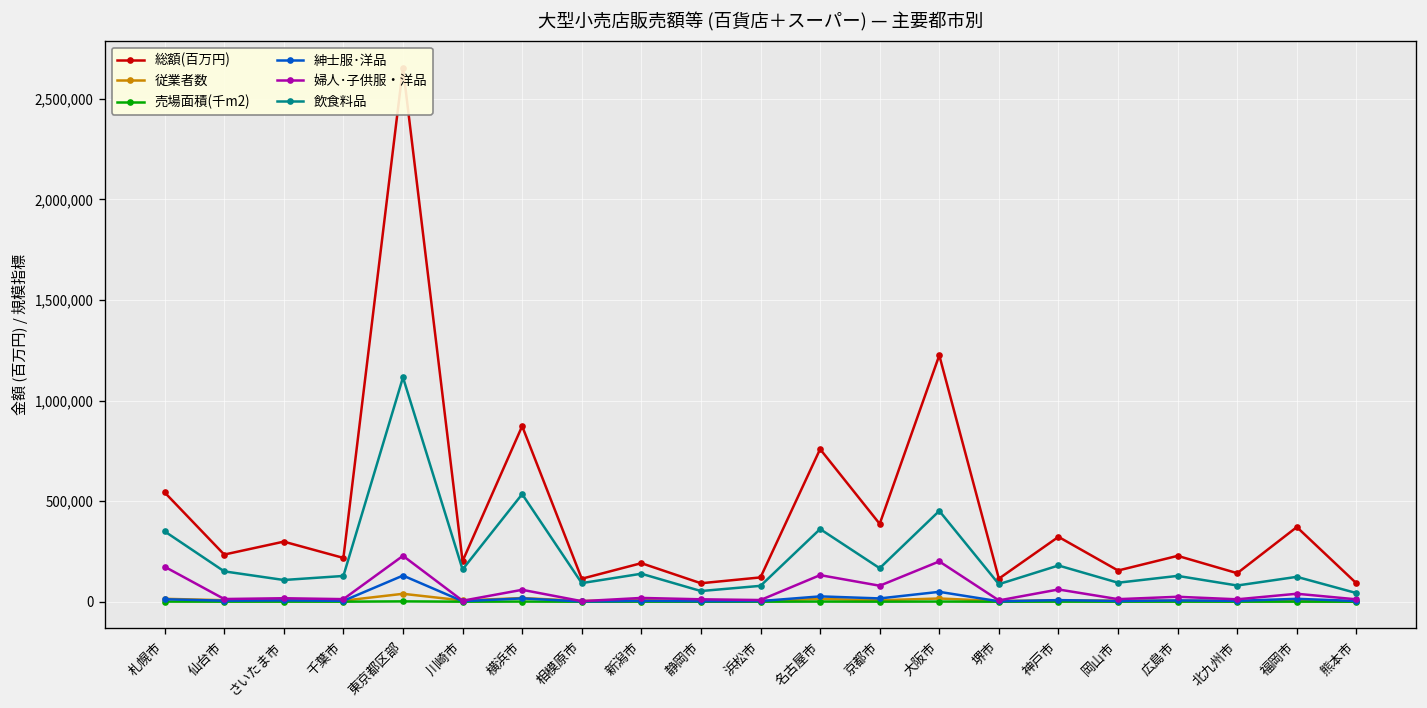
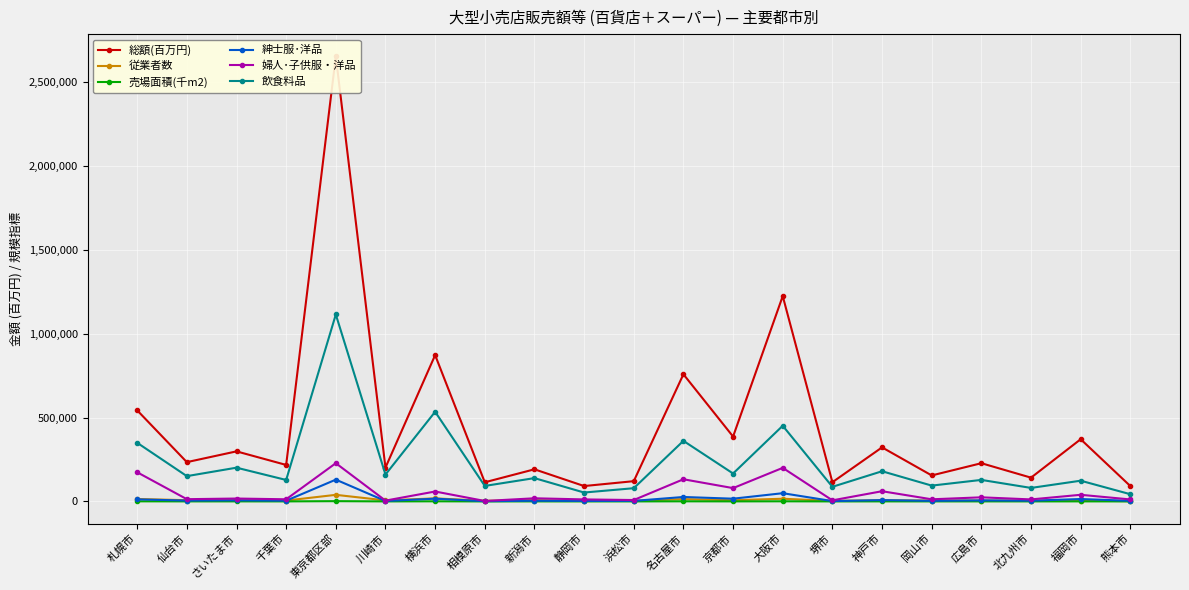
  {
    "総額(百万円)": {
      "札幌市": "540,000",
      "仙台市": "230,000",
      "さいたま市": "300,000",
      "千葉市": "220,000",
      "川崎市": "200,000",
      "横浜市": "870,000",
      "相模原市": "110,000",
      "新潟市": "190,000",
      "静岡市": "90,000",
      "浜松市": "120,000",
      "名古屋市": "760,000",
      "京都市": "390,000",
      "大阪市": "1,220,000",
      "堺市": "110,000",
      "神戸市": "320,000",
      "岡山市": "160,000",
      "広島市": "230,000",
      "北九州市": "140,000",
      "福岡市": "370,000",
      "熊本市": "90,000"
    },
    "従業者数": {
      "東京都区部": "40,000",
      "大阪市": "20,000"
    },
    "売場面積(千m2)": {
      "東京都区部": "0",
      "横浜市": "0",
      "大阪市": "0"
    },
    "紳士服･洋品": {
      "東京都区部": "130,000",
      "大阪市": "50,000"
    },
    "婦人･子供服・洋品": {
      "札幌市": "170,000",
      "東京都区部": "230,000",
      "横浜市": "60,000",
      "名古屋市": "130,000",
      "京都市": "80,000",
      "大阪市": "200,000",
      "神戸市": "60,000",
      "広島市": "20,000",
      "福岡市": "40,000"
    },
    "飲食料品": {
      "札幌市": "350,000",
      "仙台市": "150,000",
-     "さいたま市": "110,000",
+     "さいたま市": "200,000",
      "千葉市": "130,000",
      "東京都区部": "1,120,000",
      "川崎市": "160,000",
      "横浜市": "530,000",
      "相模原市": "90,000",
      "新潟市": "140,000",
      "静岡市": "50,000",
      "浜松市": "80,000",
      "名古屋市": "360,000",
      "京都市": "170,000",
      "大阪市": "450,000",
      "堺市": "90,000",
      "神戸市": "180,000",
      "岡山市": "90,000",
      "広島市": "130,000",
      "北九州市": "80,000",
      "福岡市": "120,000",
      "熊本市": "40,000"
    }
  }
